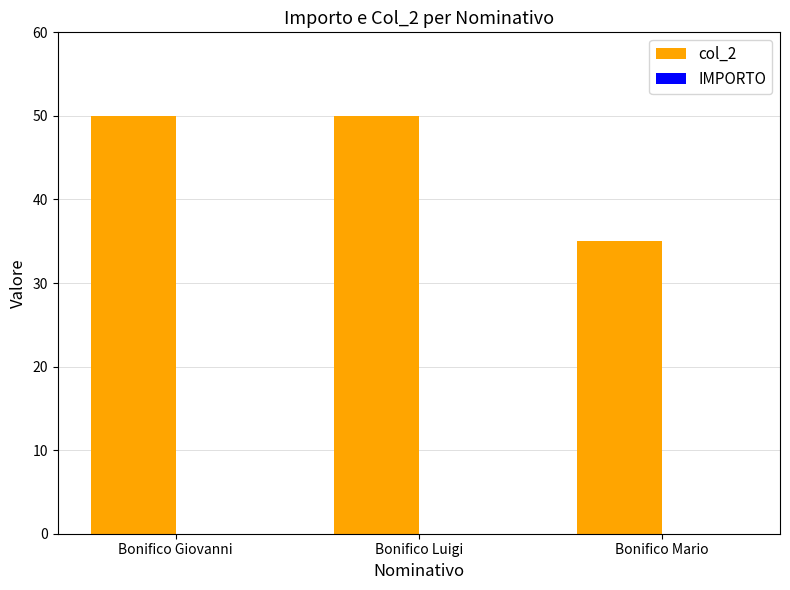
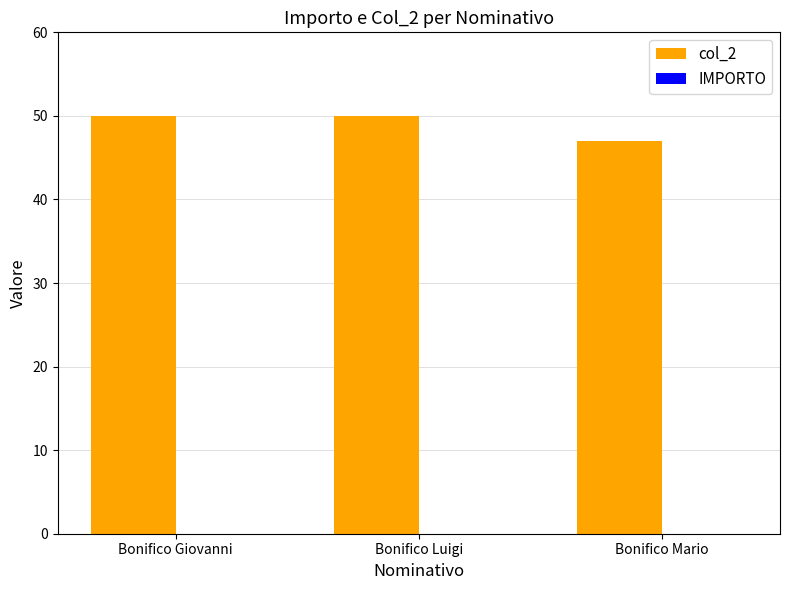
  {
    "col_2": {
      "Bonifico Giovanni": 50,
      "Bonifico Luigi": 50,
-     "Bonifico Mario": 35
+     "Bonifico Mario": 47
    },
    "IMPORTO": {
      "Bonifico Giovanni": 0,
      "Bonifico Luigi": 0,
      "Bonifico Mario": 0
    }
  }
